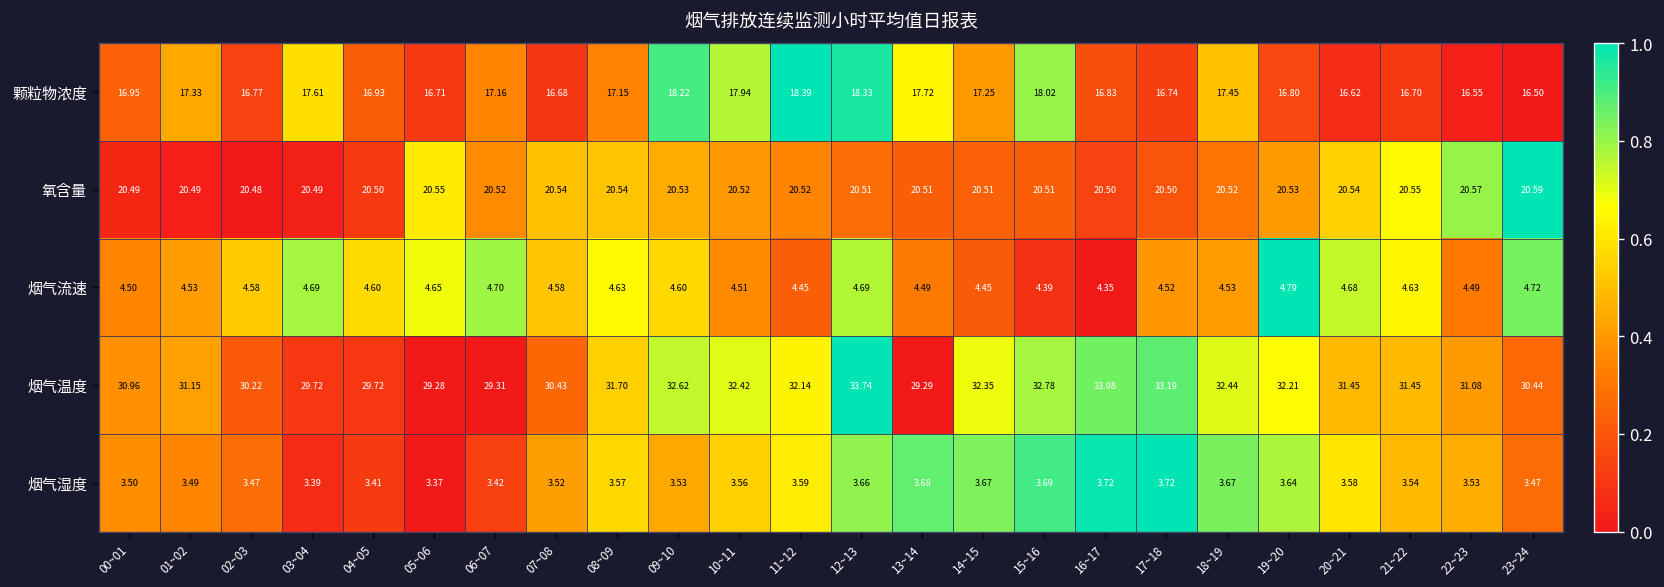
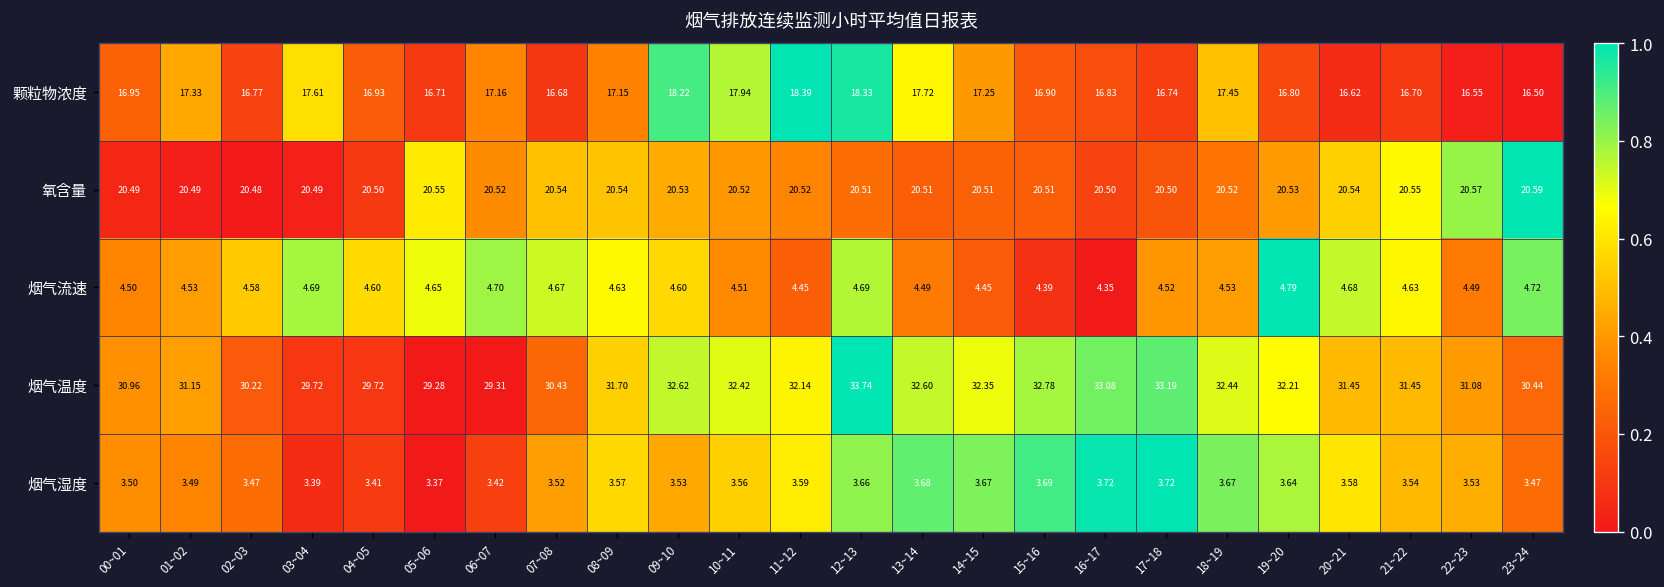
  {
    "颗粒物浓度": {
      "00~01": 16.95,
      "01~02": 17.33,
      "02~03": 16.77,
      "03~04": 17.61,
      "04~05": 16.93,
      "05~06": 16.71,
      "06~07": 17.16,
      "07~08": 16.68,
      "08~09": 17.15,
      "09~10": 18.22,
      "10~11": 17.94,
      "11~12": 18.39,
      "12~13": 18.33,
      "13~14": 17.72,
      "14~15": 17.25,
-     "15~16": 18.02,
+     "15~16": 16.90,
      "16~17": 16.83,
      "17~18": 16.74,
      "18~19": 17.45,
      "19~20": 16.80,
      "20~21": 16.62,
      "21~22": 16.70,
      "22~23": 16.55,
      "23~24": 16.50
    },
    "氧含量": {
      "00~01": 20.49,
      "01~02": 20.49,
      "02~03": 20.48,
      "03~04": 20.49,
      "04~05": 20.50,
      "05~06": 20.55,
      "06~07": 20.52,
      "07~08": 20.54,
      "08~09": 20.54,
      "09~10": 20.53,
      "10~11": 20.52,
      "11~12": 20.52,
      "12~13": 20.51,
      "13~14": 20.51,
      "14~15": 20.51,
      "15~16": 20.51,
      "16~17": 20.50,
      "17~18": 20.50,
      "18~19": 20.52,
      "19~20": 20.53,
      "20~21": 20.54,
      "21~22": 20.55,
      "22~23": 20.57,
      "23~24": 20.59
    },
    "烟气流速": {
      "00~01": 4.50,
      "01~02": 4.53,
      "02~03": 4.58,
      "03~04": 4.69,
      "04~05": 4.60,
      "05~06": 4.65,
      "06~07": 4.70,
-     "07~08": 4.58,
+     "07~08": 4.67,
      "08~09": 4.63,
      "09~10": 4.60,
      "10~11": 4.51,
      "11~12": 4.45,
      "12~13": 4.69,
      "13~14": 4.49,
      "14~15": 4.45,
      "15~16": 4.39,
      "16~17": 4.35,
      "17~18": 4.52,
      "18~19": 4.53,
      "19~20": 4.79,
      "20~21": 4.68,
      "21~22": 4.63,
      "22~23": 4.49,
      "23~24": 4.72
    },
    "烟气温度": {
      "00~01": 30.96,
      "01~02": 31.15,
      "02~03": 30.22,
      "03~04": 29.72,
      "04~05": 29.72,
      "05~06": 29.28,
      "06~07": 29.31,
      "07~08": 30.43,
      "08~09": 31.70,
      "09~10": 32.62,
      "10~11": 32.42,
      "11~12": 32.14,
      "12~13": 33.74,
-     "13~14": 29.29,
+     "13~14": 32.60,
      "14~15": 32.35,
      "15~16": 32.78,
      "16~17": 33.08,
      "17~18": 33.19,
      "18~19": 32.44,
      "19~20": 32.21,
      "20~21": 31.45,
      "21~22": 31.45,
      "22~23": 31.08,
      "23~24": 30.44
    },
    "烟气湿度": {
      "00~01": 3.50,
      "01~02": 3.49,
      "02~03": 3.47,
      "03~04": 3.39,
      "04~05": 3.41,
      "05~06": 3.37,
      "06~07": 3.42,
      "07~08": 3.52,
      "08~09": 3.57,
      "09~10": 3.53,
      "10~11": 3.56,
      "11~12": 3.59,
      "12~13": 3.66,
      "13~14": 3.68,
      "14~15": 3.67,
      "15~16": 3.69,
      "16~17": 3.72,
      "17~18": 3.72,
      "18~19": 3.67,
      "19~20": 3.64,
      "20~21": 3.58,
      "21~22": 3.54,
      "22~23": 3.53,
      "23~24": 3.47
    }
  }
